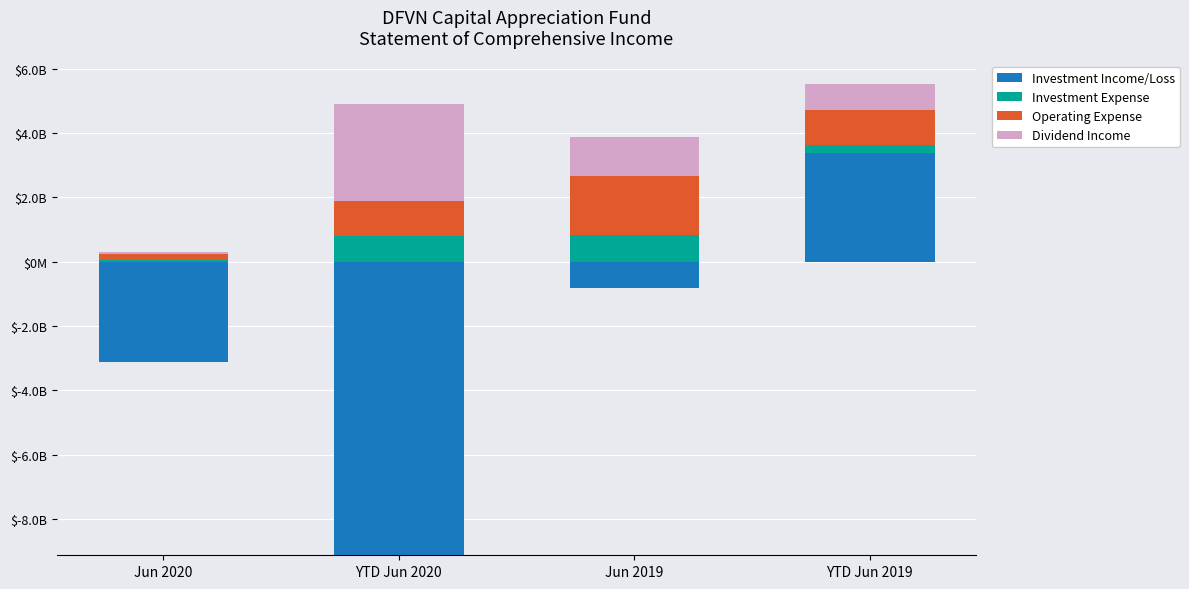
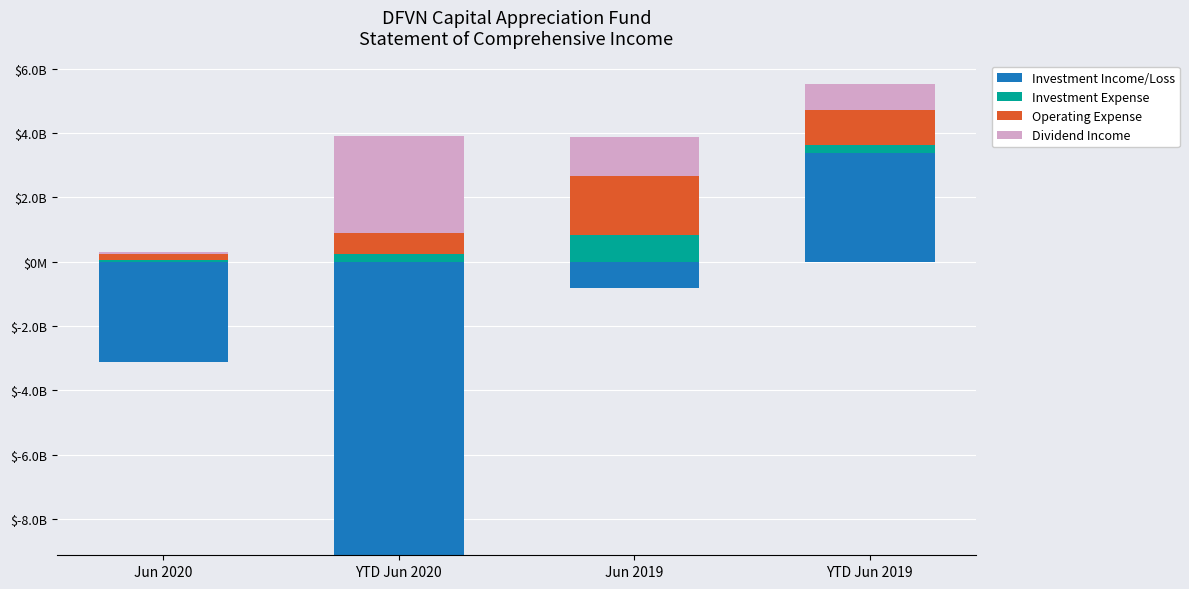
  {
    "Investment Expense": {
-     "YTD Jun 2020": "$800000000",
+     "YTD Jun 2020": "$200000000",
      "Jun 2019": "$800000000",
      "YTD Jun 2019": "$200000000"
    },
    "Operating Expense": {
      "Jun 2020": "$200000000",
-     "YTD Jun 2020": "$1100000000",
+     "YTD Jun 2020": "$700000000",
      "Jun 2019": "$1800000000",
      "YTD Jun 2019": "$1100000000"
    },
    "Dividend Income": {
      "YTD Jun 2020": "$3000000000",
      "Jun 2019": "$1200000000",
      "YTD Jun 2019": "$800000000"
    }
  }
